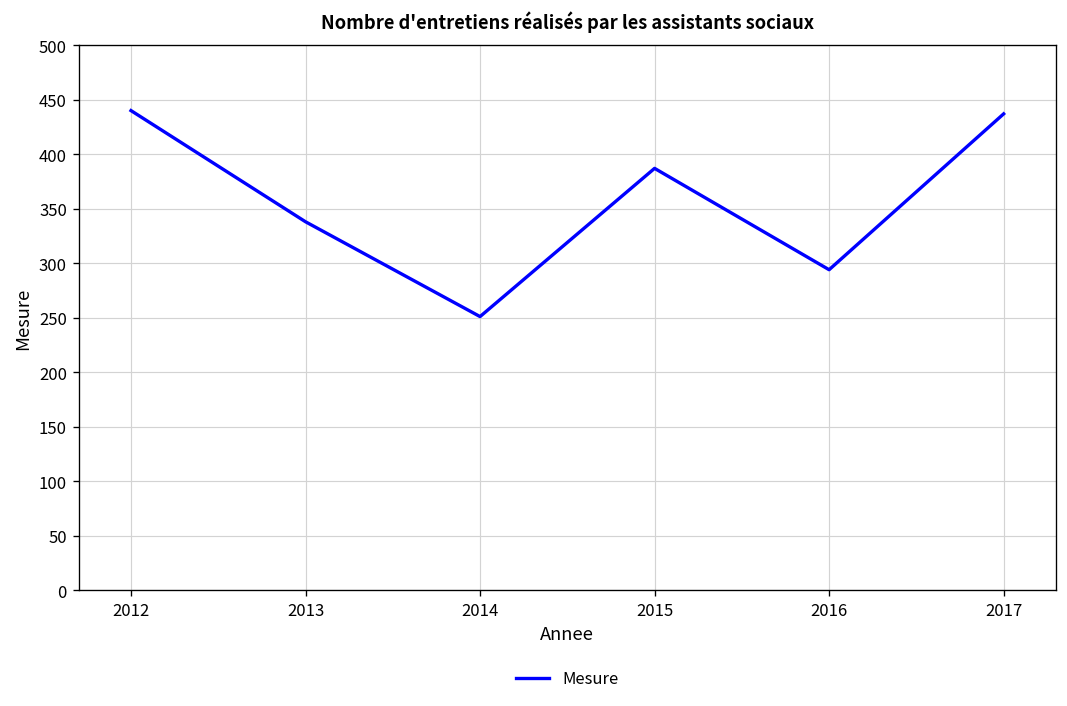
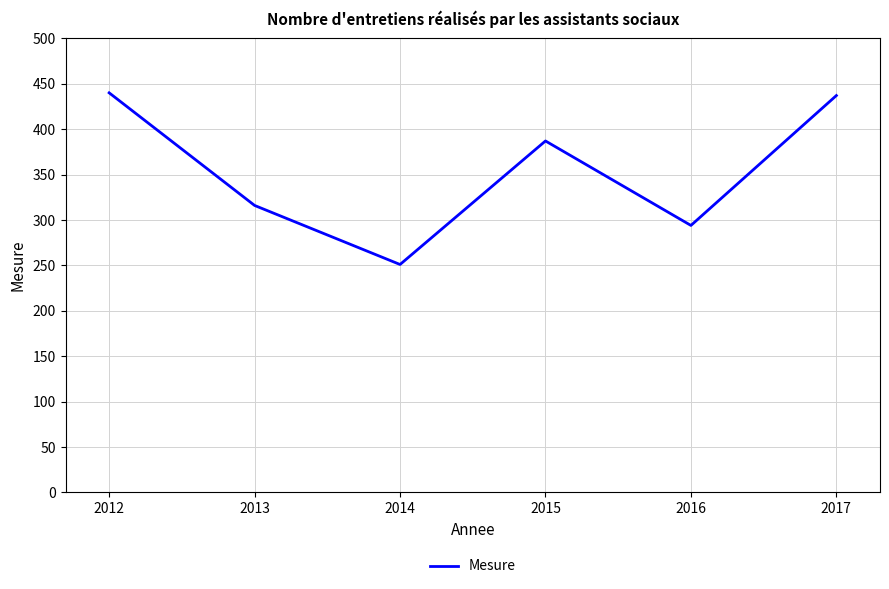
  {
    "2012": 440,
-   "2013": 340,
+   "2013": 320,
    "2014": 250,
    "2015": 390,
    "2016": 290,
    "2017": 440
  }
